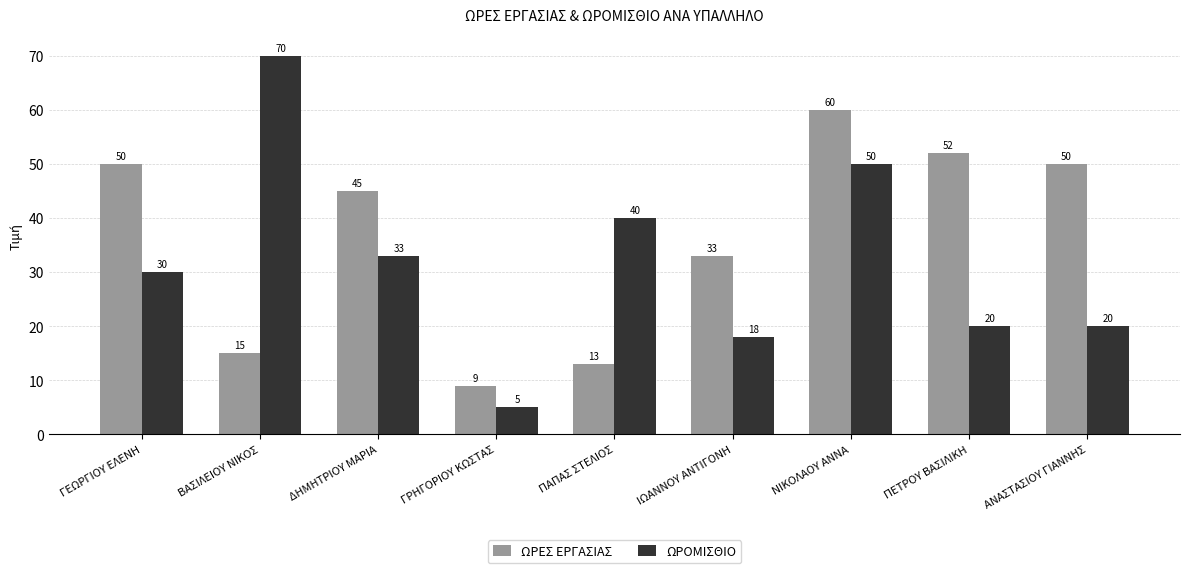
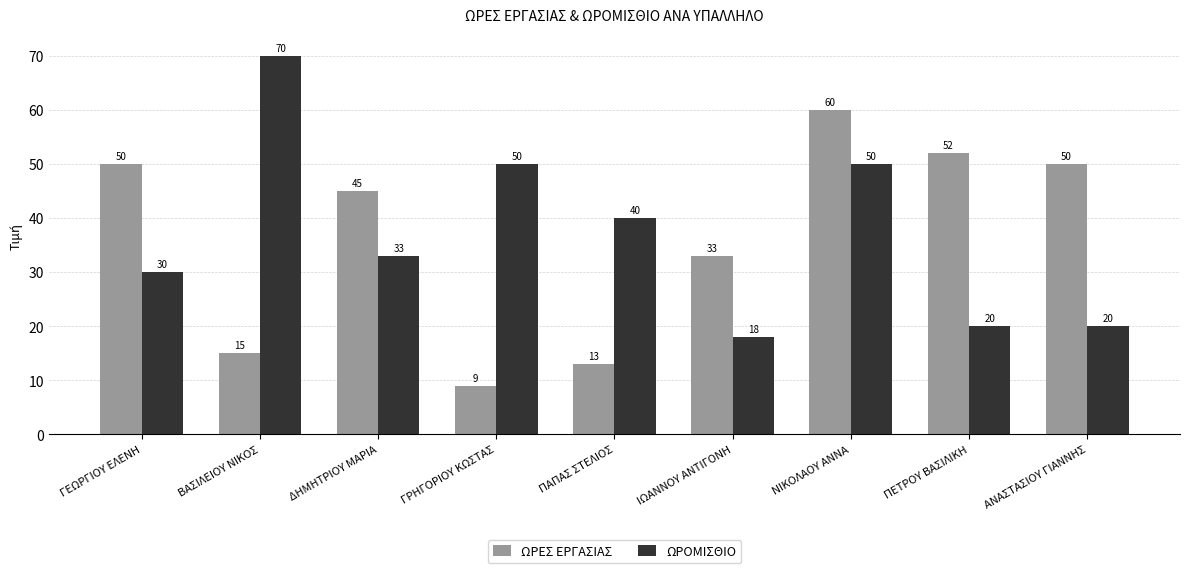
  {
    "ΩΡΕΣ ΕΡΓΑΣΙΑΣ": {
      "ΓΕΩΡΓΙΟΥ ΕΛΕΝΗ": 50,
      "ΒΑΣΙΛΕΙΟΥ ΝΙΚΟΣ": 15,
      "ΔΗΜΗΤΡΙΟΥ ΜΑΡΙΑ": 45,
      "ΓΡΗΓΟΡΙΟΥ ΚΩΣΤΑΣ": 9,
      "ΠΑΠΑΣ ΣΤΕΛΙΟΣ": 13,
      "ΙΩΑΝΝΟΥ ΑΝΤΙΓΟΝΗ": 33,
      "ΝΙΚΟΛΑΟΥ ΑΝΝΑ": 60,
      "ΠΕΤΡΟΥ ΒΑΣΙΛΙΚΗ": 52,
      "ΑΝΑΣΤΑΣΙΟΥ ΓΙΑΝΝΗΣ": 50
    },
    "ΩΡΟΜΙΣΘΙΟ": {
      "ΓΕΩΡΓΙΟΥ ΕΛΕΝΗ": 30,
      "ΒΑΣΙΛΕΙΟΥ ΝΙΚΟΣ": 70,
      "ΔΗΜΗΤΡΙΟΥ ΜΑΡΙΑ": 33,
-     "ΓΡΗΓΟΡΙΟΥ ΚΩΣΤΑΣ": 5,
+     "ΓΡΗΓΟΡΙΟΥ ΚΩΣΤΑΣ": 50,
      "ΠΑΠΑΣ ΣΤΕΛΙΟΣ": 40,
      "ΙΩΑΝΝΟΥ ΑΝΤΙΓΟΝΗ": 18,
      "ΝΙΚΟΛΑΟΥ ΑΝΝΑ": 50,
      "ΠΕΤΡΟΥ ΒΑΣΙΛΙΚΗ": 20,
      "ΑΝΑΣΤΑΣΙΟΥ ΓΙΑΝΝΗΣ": 20
    }
  }
